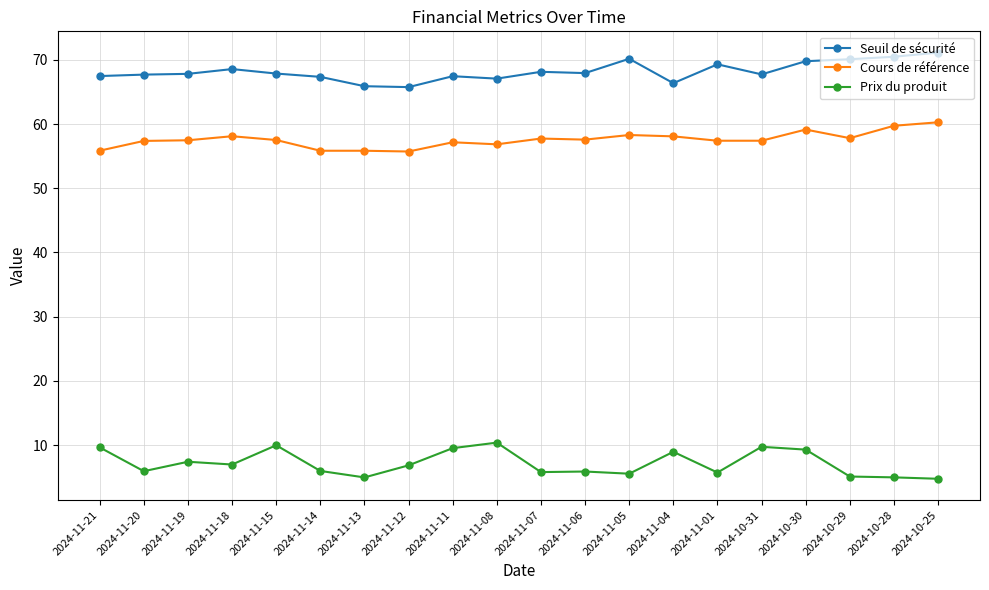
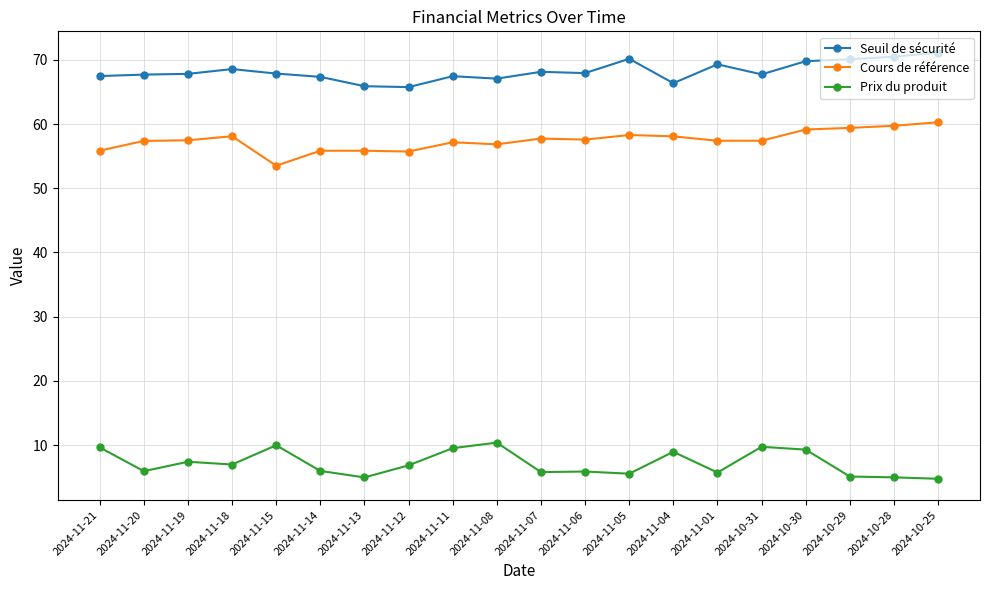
  {
    "Seuil de sécurité": {
      "2024-11-21": 67,
      "2024-11-20": 68,
      "2024-11-19": 68,
      "2024-11-18": 69,
      "2024-11-15": 68,
      "2024-11-14": 67,
      "2024-11-13": 66,
      "2024-11-12": 66,
      "2024-11-11": 67,
      "2024-11-08": 67,
      "2024-11-07": 68,
      "2024-11-06": 68,
      "2024-11-05": 70,
      "2024-11-04": 66,
      "2024-11-01": 69,
      "2024-10-31": 68,
      "2024-10-30": 70
    },
    "Cours de référence": {
      "2024-11-21": 56,
      "2024-11-20": 57,
      "2024-11-19": 57,
      "2024-11-18": 58,
-     "2024-11-15": 58,
+     "2024-11-15": 54,
      "2024-11-14": 56,
      "2024-11-13": 56,
      "2024-11-12": 56,
      "2024-11-11": 57,
      "2024-11-08": 57,
      "2024-11-07": 58,
      "2024-11-06": 58,
      "2024-11-05": 58,
      "2024-11-04": 58,
      "2024-11-01": 57,
      "2024-10-31": 57,
      "2024-10-30": 59,
-     "2024-10-29": 58,
+     "2024-10-29": 59,
      "2024-10-28": 60,
      "2024-10-25": 60
    },
    "Prix du produit": {
      "2024-11-21": 10,
      "2024-11-20": 6,
      "2024-11-19": 7,
      "2024-11-18": 7,
      "2024-11-15": 10,
      "2024-11-14": 6,
      "2024-11-13": 5,
      "2024-11-12": 7,
      "2024-11-11": 10,
      "2024-11-08": 10,
      "2024-11-07": 6,
      "2024-11-06": 6,
      "2024-11-05": 6,
      "2024-11-04": 9,
      "2024-11-01": 6,
      "2024-10-31": 10,
      "2024-10-30": 9,
      "2024-10-29": 5,
      "2024-10-28": 5,
      "2024-10-25": 5
    }
  }
